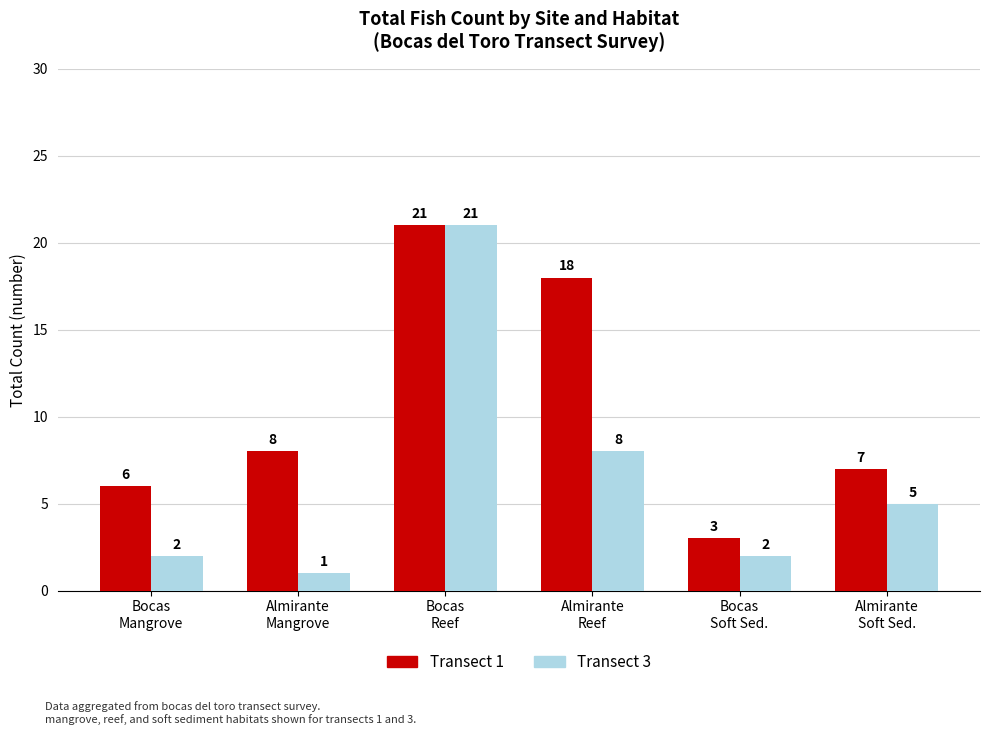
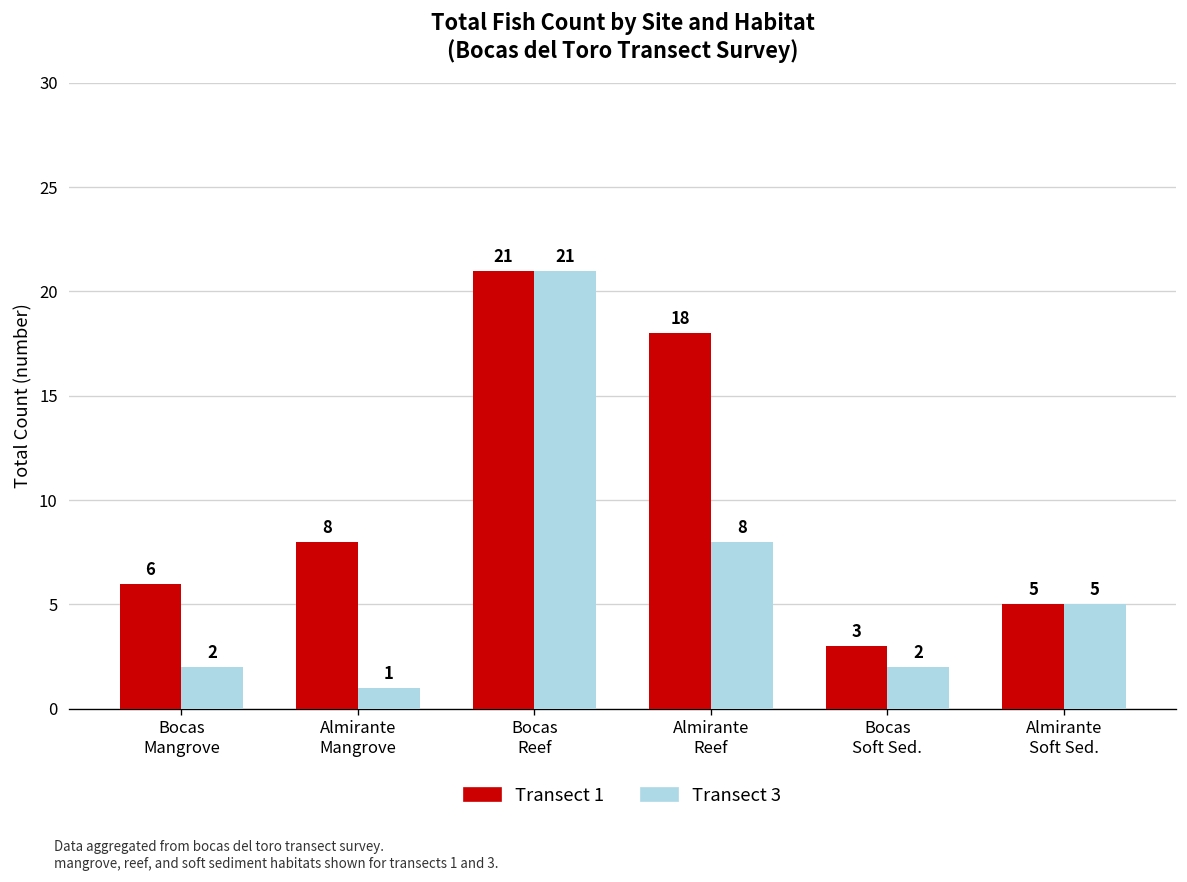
  {
    "Transect 1": {
      "Bocas Mangrove": 6,
      "Almirante Mangrove": 8,
      "Bocas Reef": 21,
      "Almirante Reef": 18,
      "Bocas Soft Sed.": 3,
-     "Almirante Soft Sed.": 7
+     "Almirante Soft Sed.": 5
    },
    "Transect 3": {
      "Bocas Mangrove": 2,
      "Almirante Mangrove": 1,
      "Bocas Reef": 21,
      "Almirante Reef": 8,
      "Bocas Soft Sed.": 2,
      "Almirante Soft Sed.": 5
    }
  }
